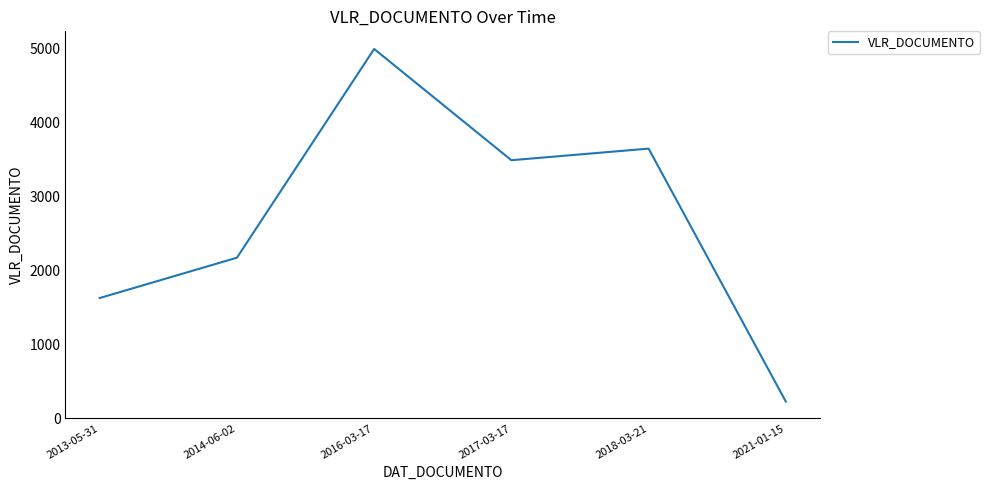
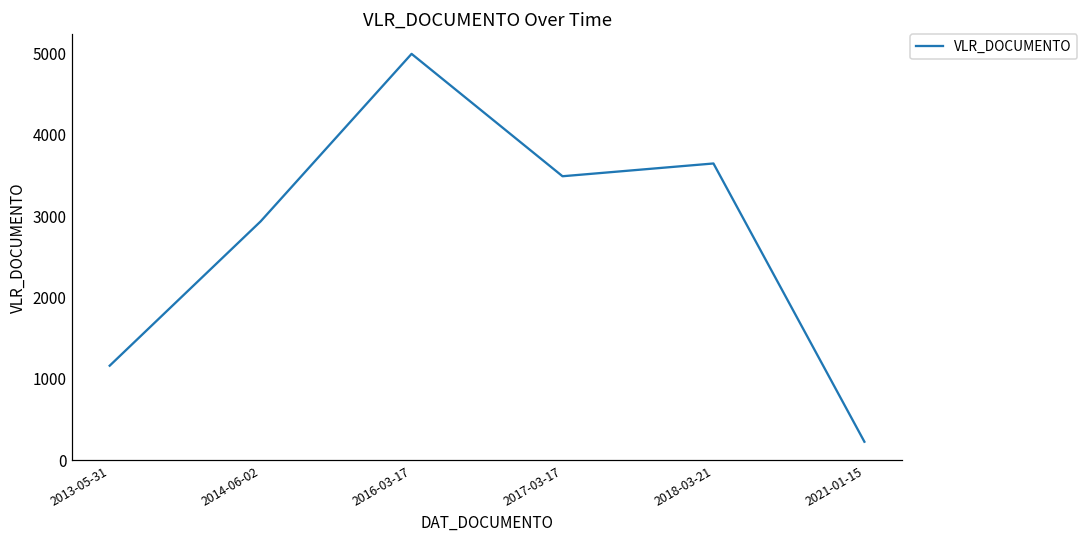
  {
-   "2013-05-31": 1600,
-   "2014-06-02": 2200,
+   "2013-05-31": 1200,
+   "2014-06-02": 2900,
    "2016-03-17": 5000,
    "2017-03-17": 3500,
    "2018-03-21": 3600,
    "2021-01-15": 200
  }
